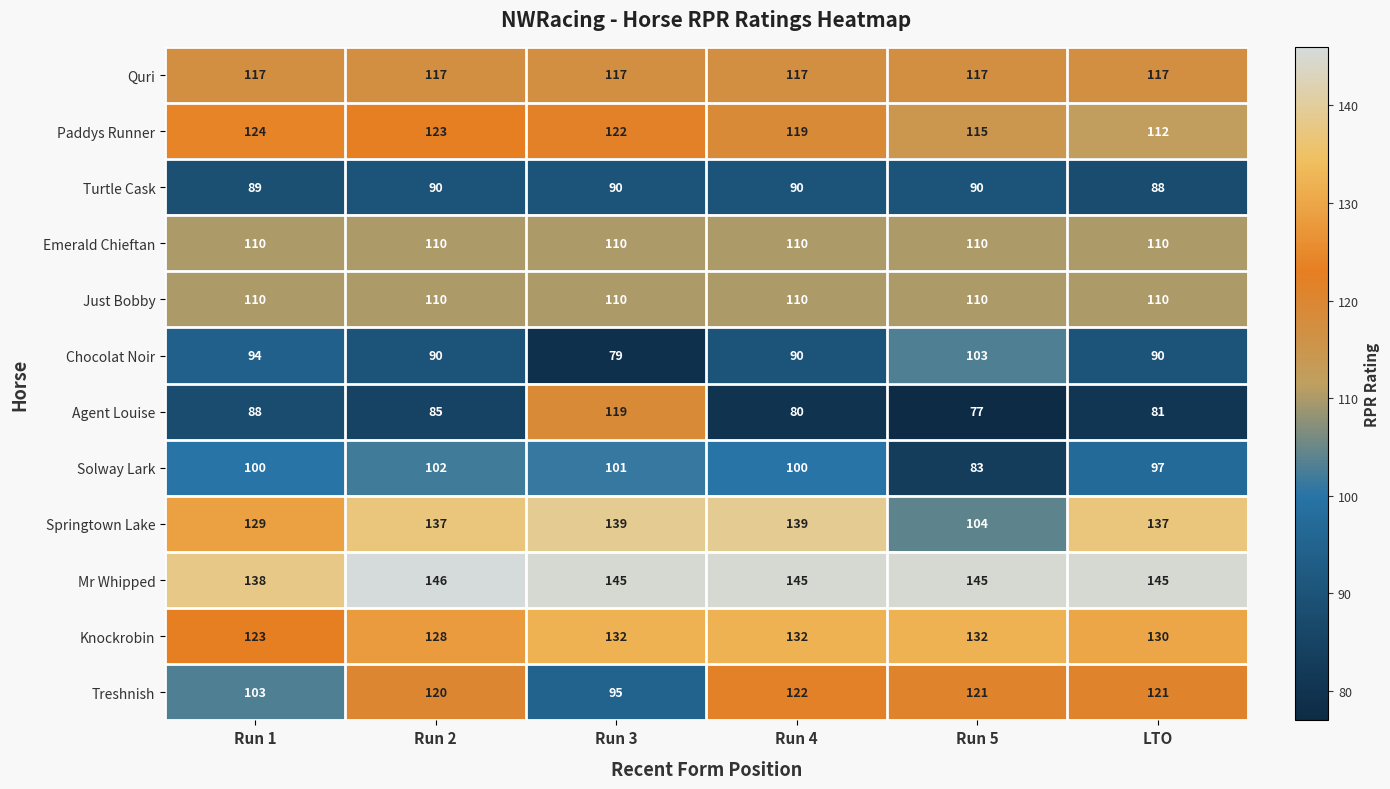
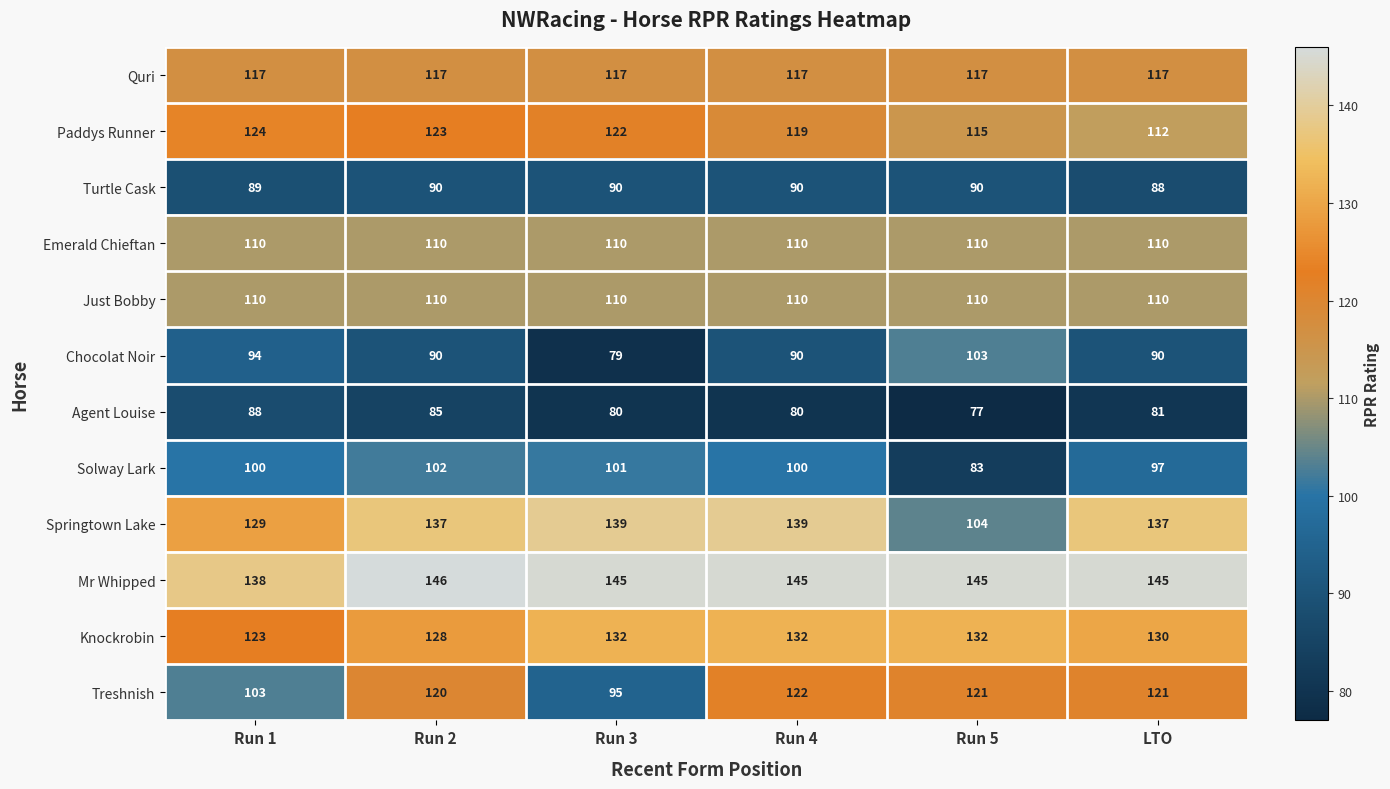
  {
    "Quri": {
      "Run 1": 117,
      "Run 2": 117,
      "Run 3": 117,
      "Run 4": 117,
      "Run 5": 117,
      "LTO": 117
    },
    "Paddys Runner": {
      "Run 1": 124,
      "Run 2": 123,
      "Run 3": 122,
      "Run 4": 119,
      "Run 5": 115,
      "LTO": 112
    },
    "Turtle Cask": {
      "Run 1": 89,
      "Run 2": 90,
      "Run 3": 90,
      "Run 4": 90,
      "Run 5": 90,
      "LTO": 88
    },
    "Emerald Chieftan": {
      "Run 1": 110,
      "Run 2": 110,
      "Run 3": 110,
      "Run 4": 110,
      "Run 5": 110,
      "LTO": 110
    },
    "Just Bobby": {
      "Run 1": 110,
      "Run 2": 110,
      "Run 3": 110,
      "Run 4": 110,
      "Run 5": 110,
      "LTO": 110
    },
    "Chocolat Noir": {
      "Run 1": 94,
      "Run 2": 90,
      "Run 3": 79,
      "Run 4": 90,
      "Run 5": 103,
      "LTO": 90
    },
    "Agent Louise": {
      "Run 1": 88,
      "Run 2": 85,
-     "Run 3": 119,
+     "Run 3": 80,
      "Run 4": 80,
      "Run 5": 77,
      "LTO": 81
    },
    "Solway Lark": {
      "Run 1": 100,
      "Run 2": 102,
      "Run 3": 101,
      "Run 4": 100,
      "Run 5": 83,
      "LTO": 97
    },
    "Springtown Lake": {
      "Run 1": 129,
      "Run 2": 137,
      "Run 3": 139,
      "Run 4": 139,
      "Run 5": 104,
      "LTO": 137
    },
    "Mr Whipped": {
      "Run 1": 138,
      "Run 2": 146,
      "Run 3": 145,
      "Run 4": 145,
      "Run 5": 145,
      "LTO": 145
    },
    "Knockrobin": {
      "Run 1": 123,
      "Run 2": 128,
      "Run 3": 132,
      "Run 4": 132,
      "Run 5": 132,
      "LTO": 130
    },
    "Treshnish": {
      "Run 1": 103,
      "Run 2": 120,
      "Run 3": 95,
      "Run 4": 122,
      "Run 5": 121,
      "LTO": 121
    }
  }
